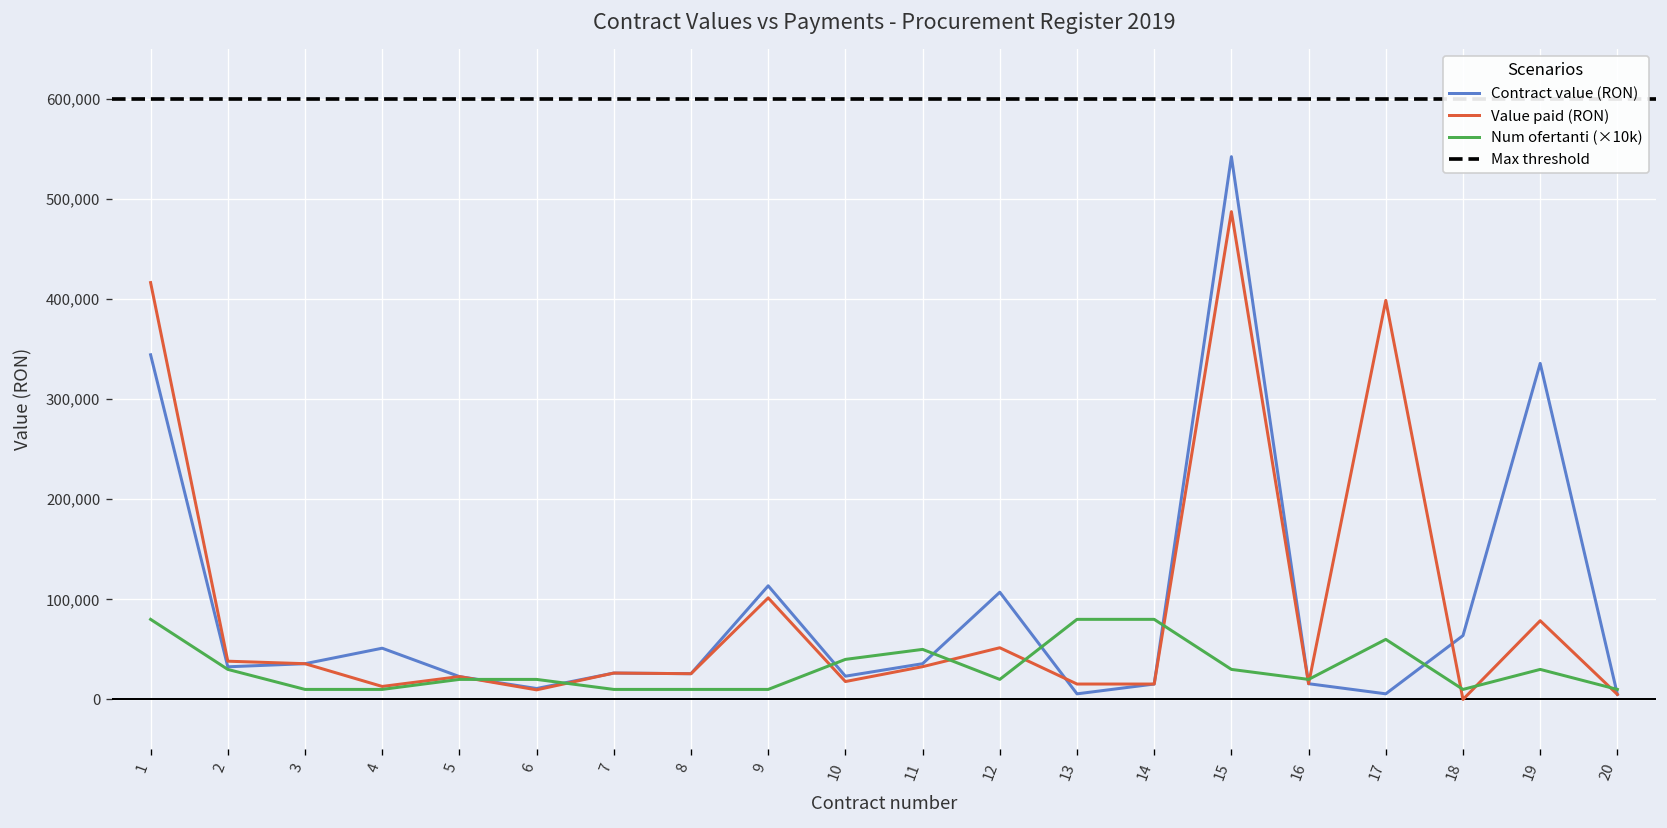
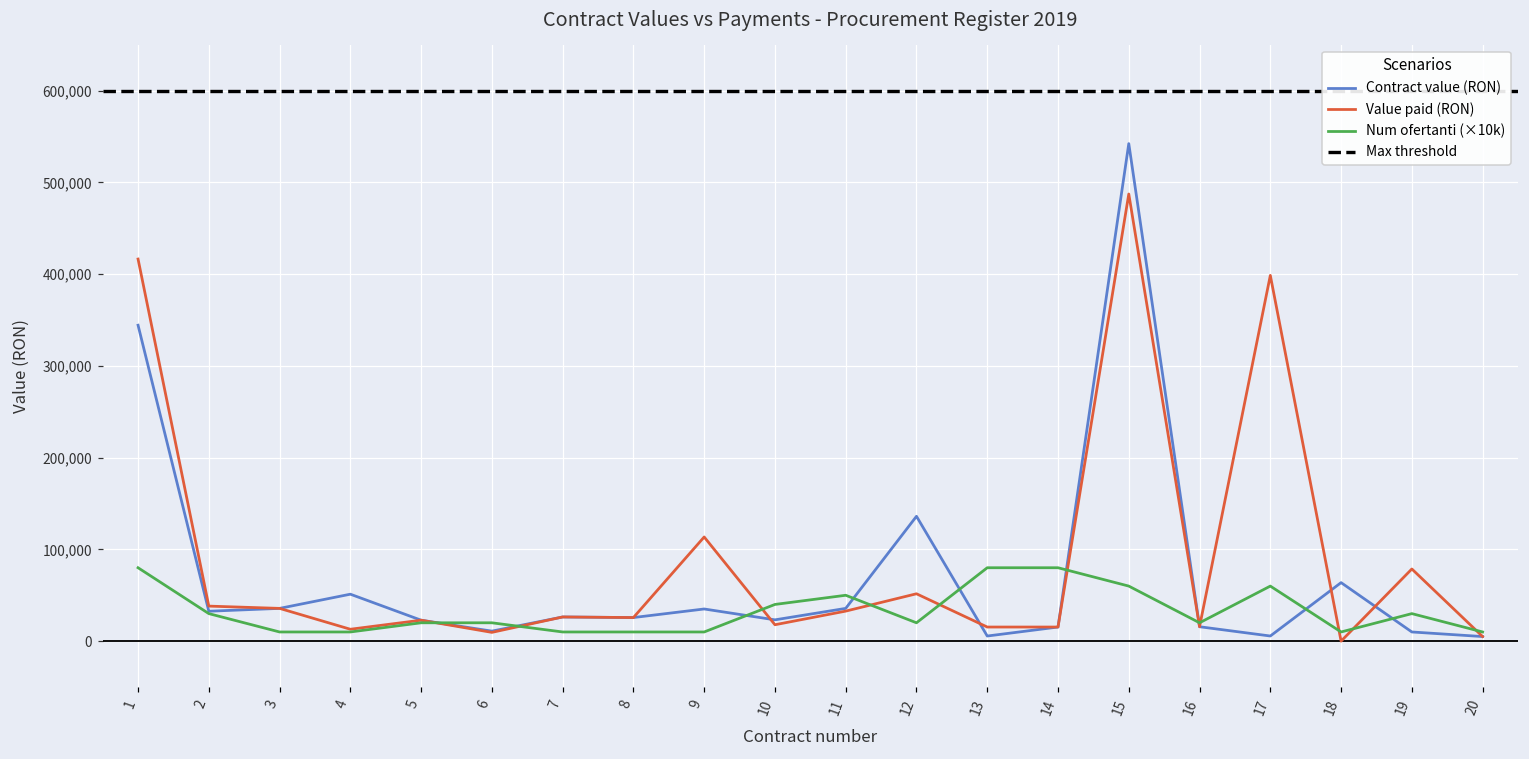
  {
    "Contract value (RON)": {
      "1": "340,000",
      "4": "50,000",
-     "9": "110,000",
+     "9": "40,000",
      "10": "20,000",
-     "12": "110,000",
+     "12": "140,000",
      "13": "10,000",
      "15": "540,000",
      "17": "10,000",
      "18": "60,000",
-     "19": "340,000"
+     "19": "10,000"
    },
    "Value paid (RON)": {
      "1": "420,000",
      "2": "40,000",
-     "9": "100,000",
+     "9": "110,000",
      "10": "20,000",
      "12": "50,000",
      "13": "20,000",
      "15": "490,000",
      "17": "400,000",
      "18": "0",
      "19": "80,000"
    },
    "Num ofertanti (×10k)": {
      "1": "80,000",
      "3": "10,000",
      "6": "20,000",
      "7": "10,000",
      "8": "10,000",
      "9": "10,000",
      "10": "40,000",
      "11": "50,000",
      "12": "20,000",
      "13": "80,000",
      "14": "80,000",
-     "15": "30,000",
+     "15": "60,000",
      "16": "20,000",
      "17": "60,000",
      "18": "10,000",
      "19": "30,000",
      "20": "10,000"
    }
  }
